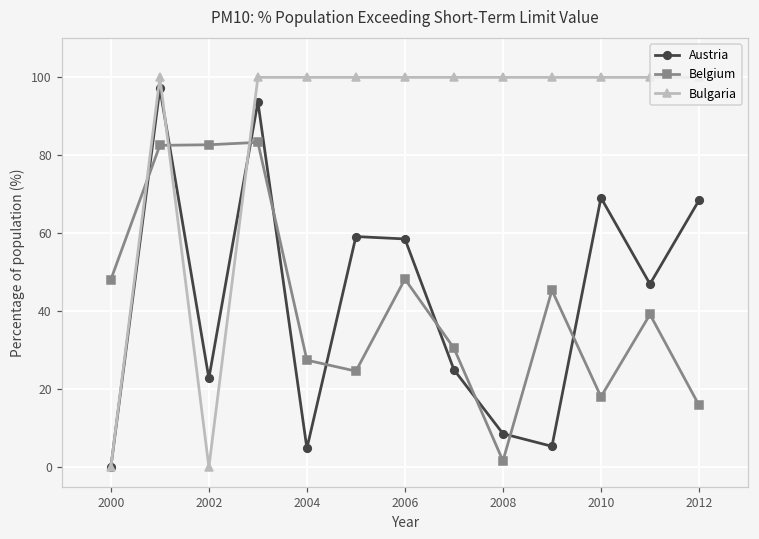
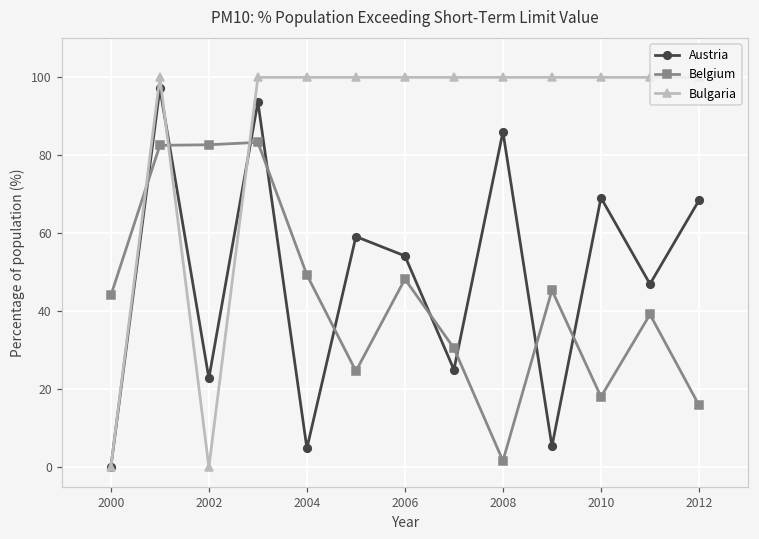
  {
    "Austria": {
      "2002": 23,
      "2004": 5,
-     "2006": 59,
-     "2008": 9,
+     "2006": 54,
+     "2008": 86,
      "2010": 69,
      "2012": 68
    },
    "Belgium": {
-     "2000": 48,
+     "2000": 44,
      "2002": 83,
-     "2004": 27,
+     "2004": 49,
      "2006": 48,
      "2008": 2,
      "2010": 18,
      "2012": 16
    },
    "Bulgaria": {
      "2002": 0,
      "2004": 100,
      "2006": 100,
      "2008": 100,
      "2010": 100
    }
  }
